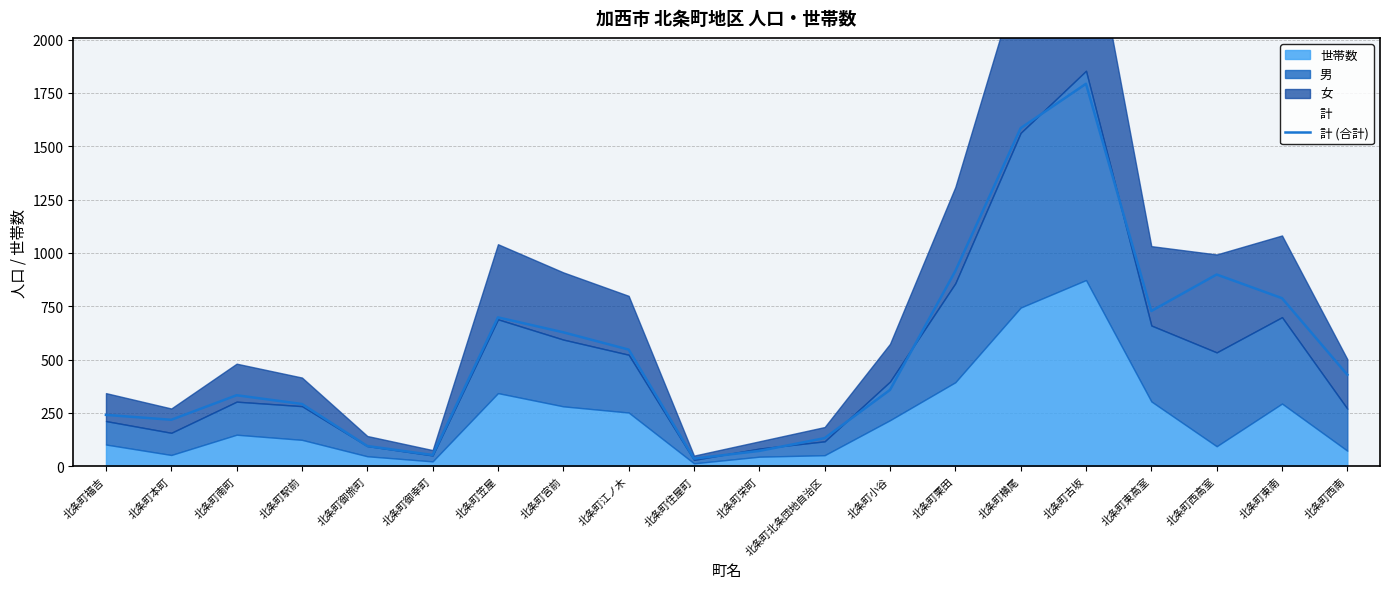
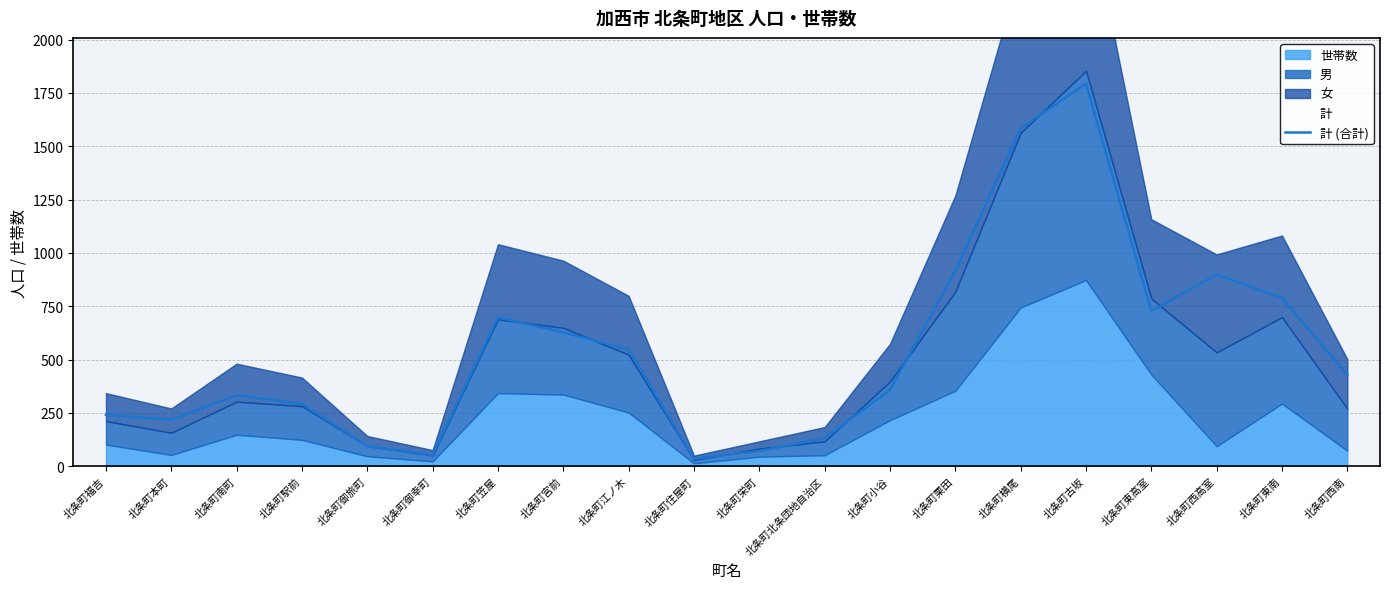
  {
    "世帯数": {
      "北条町本町": 50,
      "北条町駅前": 120,
-     "北条町宮前": 280,
+     "北条町宮前": 340,
      "北条町江ノ木": 250,
      "北条町北条団地自治区": 50,
      "北条町小谷": 220,
-     "北条町栗田": 390,
+     "北条町栗田": 350,
      "北条町横尾": 740,
      "北条町古坂": 870,
-     "北条町東高室": 300,
+     "北条町東高室": 430,
      "北条町西高室": 90,
      "北条町東南": 290,
      "北条町西南": 70
    }
  }
